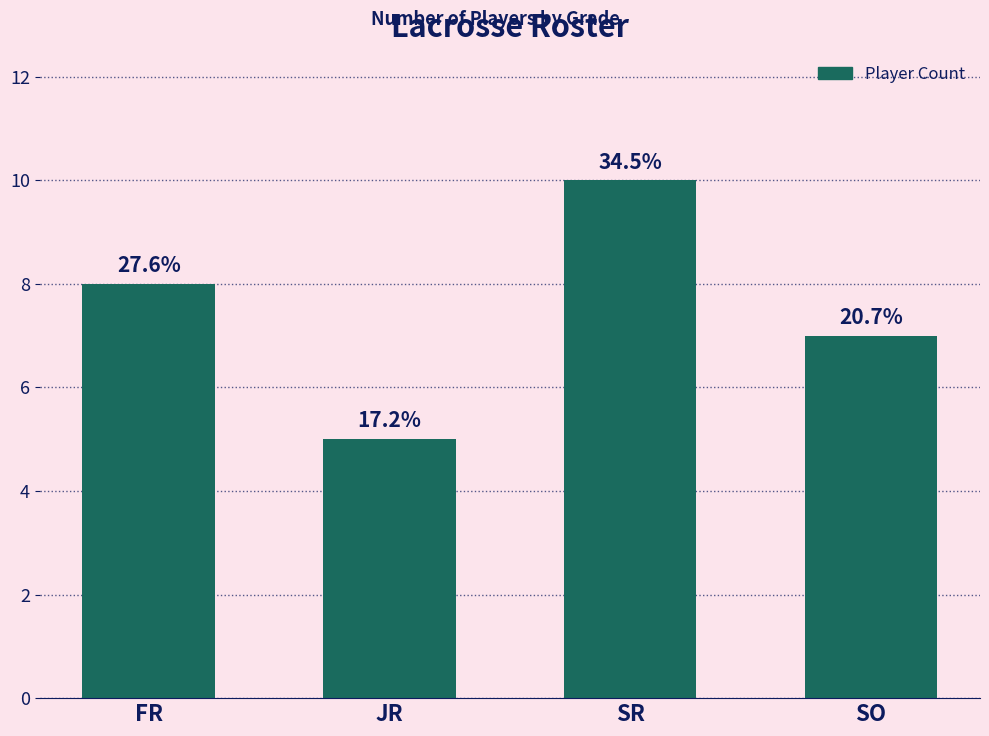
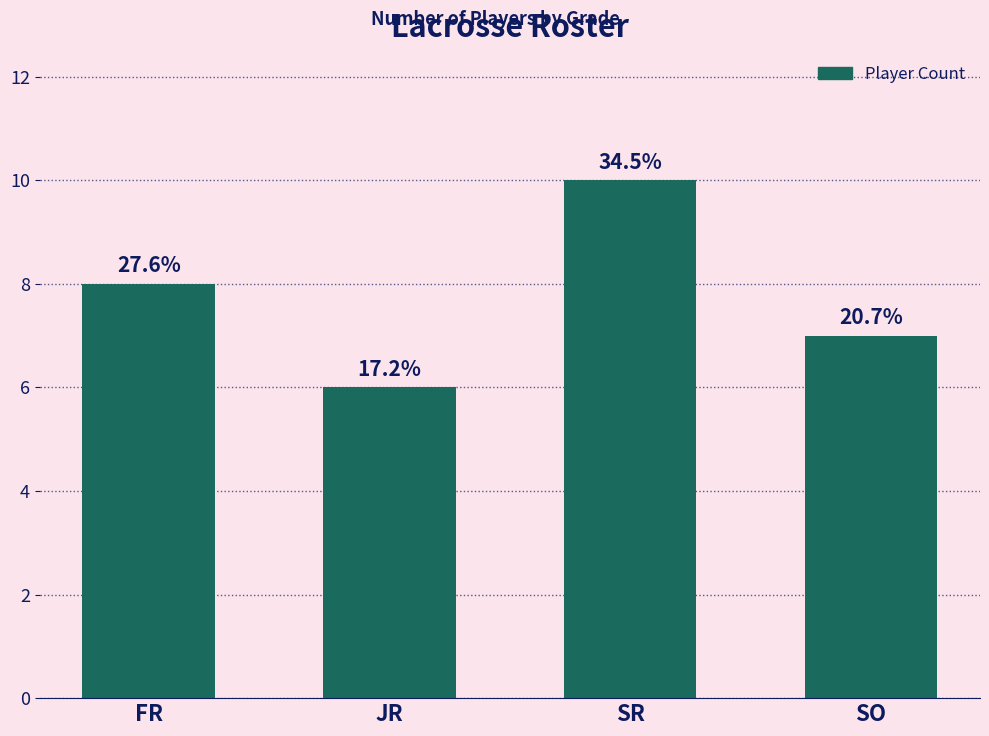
  {
-   "JR": 5
+   "JR": 6
  }
